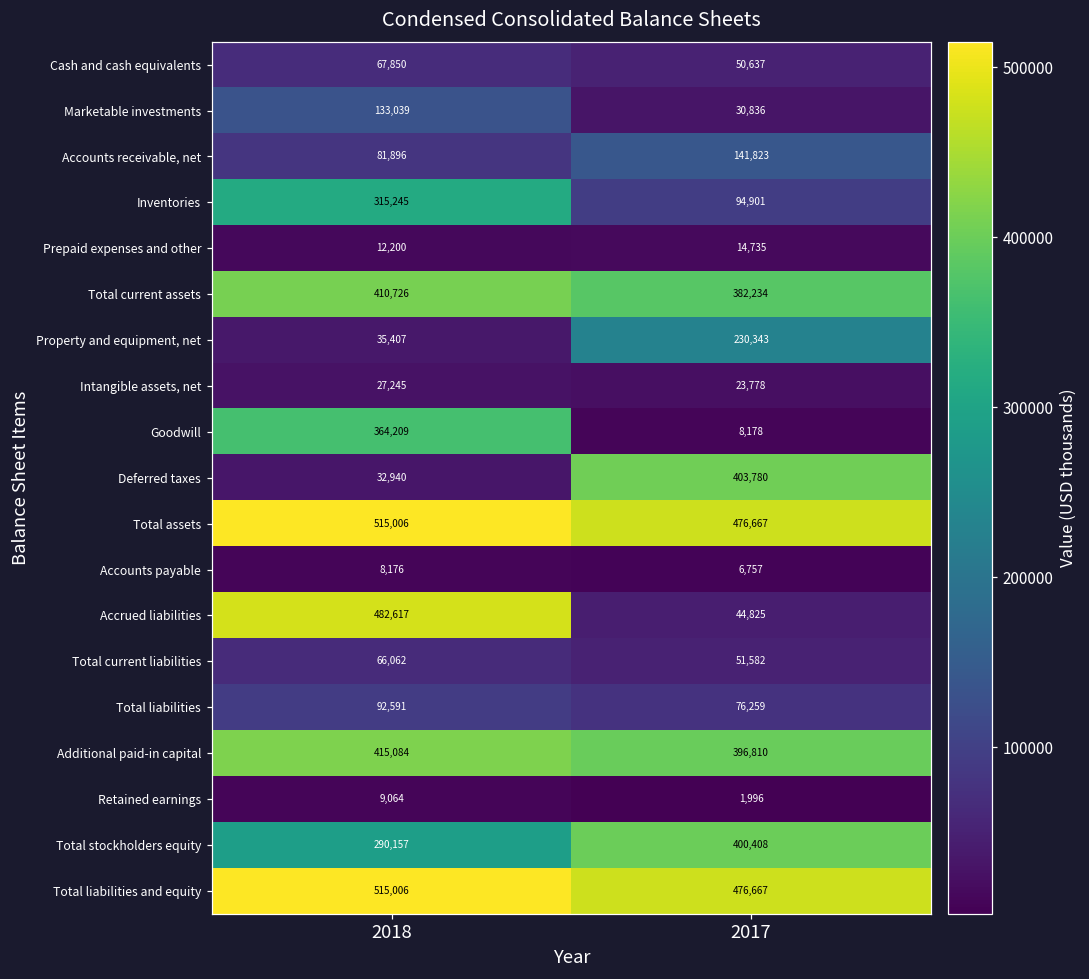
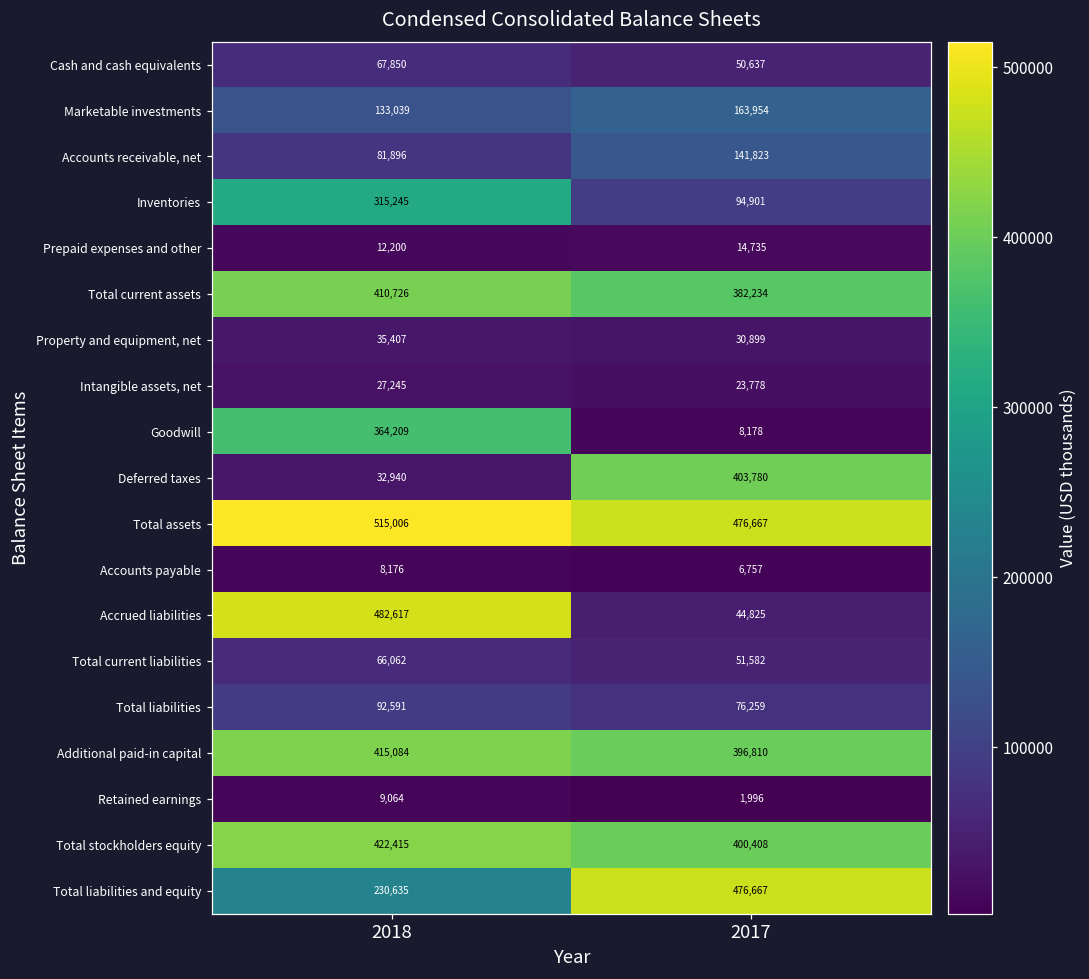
  {
    "Cash and cash equivalents": {
      "2018": "67,850",
      "2017": "50,637"
    },
    "Marketable investments": {
      "2018": "133,039",
-     "2017": "30,836"
+     "2017": "163,954"
    },
    "Accounts receivable, net": {
      "2018": "81,896",
      "2017": "141,823"
    },
    "Inventories": {
      "2018": "315,245",
      "2017": "94,901"
    },
    "Prepaid expenses and other": {
      "2018": "12,200",
      "2017": "14,735"
    },
    "Total current assets": {
      "2018": "410,726",
      "2017": "382,234"
    },
    "Property and equipment, net": {
      "2018": "35,407",
-     "2017": "230,343"
+     "2017": "30,899"
    },
    "Intangible assets, net": {
      "2018": "27,245",
      "2017": "23,778"
    },
    "Goodwill": {
      "2018": "364,209",
      "2017": "8,178"
    },
    "Deferred taxes": {
      "2018": "32,940",
      "2017": "403,780"
    },
    "Total assets": {
      "2018": "515,006",
      "2017": "476,667"
    },
    "Accounts payable": {
      "2018": "8,176",
      "2017": "6,757"
    },
    "Accrued liabilities": {
      "2018": "482,617",
      "2017": "44,825"
    },
    "Total current liabilities": {
      "2018": "66,062",
      "2017": "51,582"
    },
    "Total liabilities": {
      "2018": "92,591",
      "2017": "76,259"
    },
    "Additional paid-in capital": {
      "2018": "415,084",
      "2017": "396,810"
    },
    "Retained earnings": {
      "2018": "9,064",
      "2017": "1,996"
    },
    "Total stockholders equity": {
-     "2018": "290,157",
+     "2018": "422,415",
      "2017": "400,408"
    },
    "Total liabilities and equity": {
-     "2018": "515,006",
+     "2018": "230,635",
      "2017": "476,667"
    }
  }
